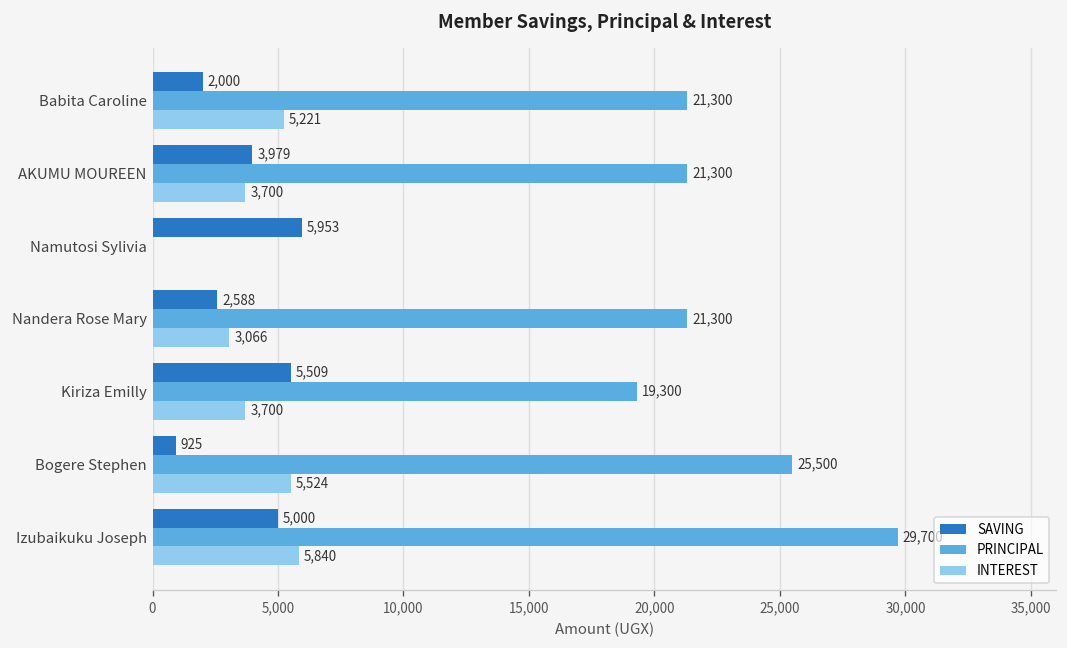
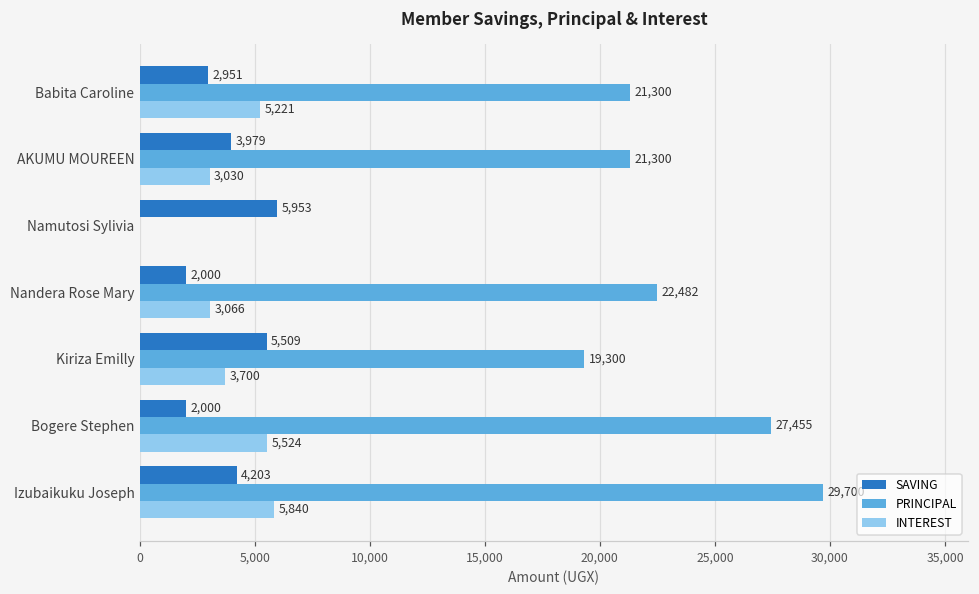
  {
    "SAVING": {
-     "Babita Caroline": "2,000",
+     "Babita Caroline": "2,951",
      "AKUMU MOUREEN": "3,979",
      "Namutosi Sylivia": "5,953",
-     "Nandera Rose Mary": "2,588",
+     "Nandera Rose Mary": "2,000",
      "Kiriza Emilly": "5,509",
-     "Bogere Stephen": "925",
-     "Izubaikuku Joseph": "5,000"
+     "Bogere Stephen": "2,000",
+     "Izubaikuku Joseph": "4,203"
    },
    "PRINCIPAL": {
      "Babita Caroline": "21,300",
      "AKUMU MOUREEN": "21,300",
-     "Nandera Rose Mary": "21,300",
+     "Nandera Rose Mary": "22,482",
      "Kiriza Emilly": "19,300",
-     "Bogere Stephen": "25,500"
+     "Bogere Stephen": "27,455"
    },
    "INTEREST": {
      "Babita Caroline": "5,221",
-     "AKUMU MOUREEN": "3,700",
+     "AKUMU MOUREEN": "3,030",
      "Nandera Rose Mary": "3,066",
      "Kiriza Emilly": "3,700",
      "Bogere Stephen": "5,524",
      "Izubaikuku Joseph": "5,840"
    }
  }
